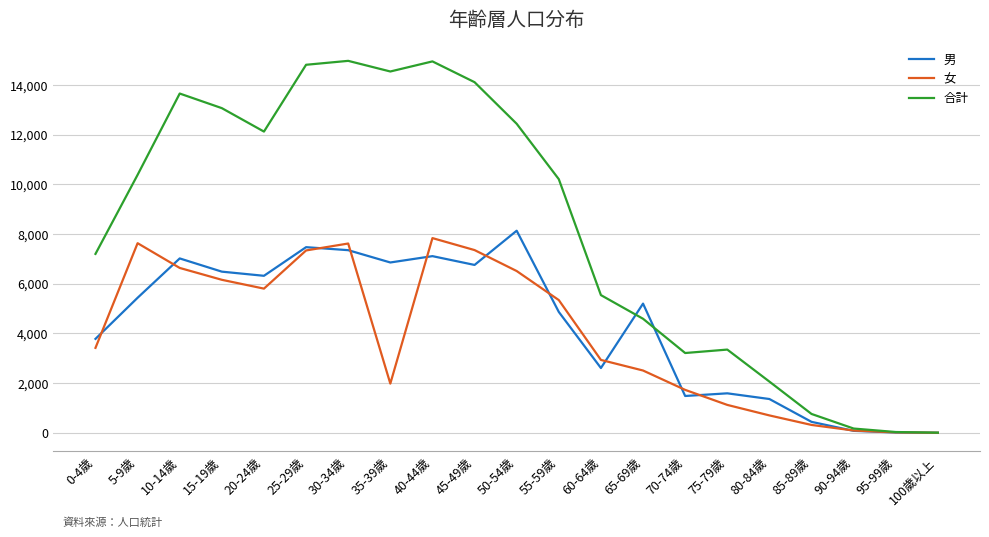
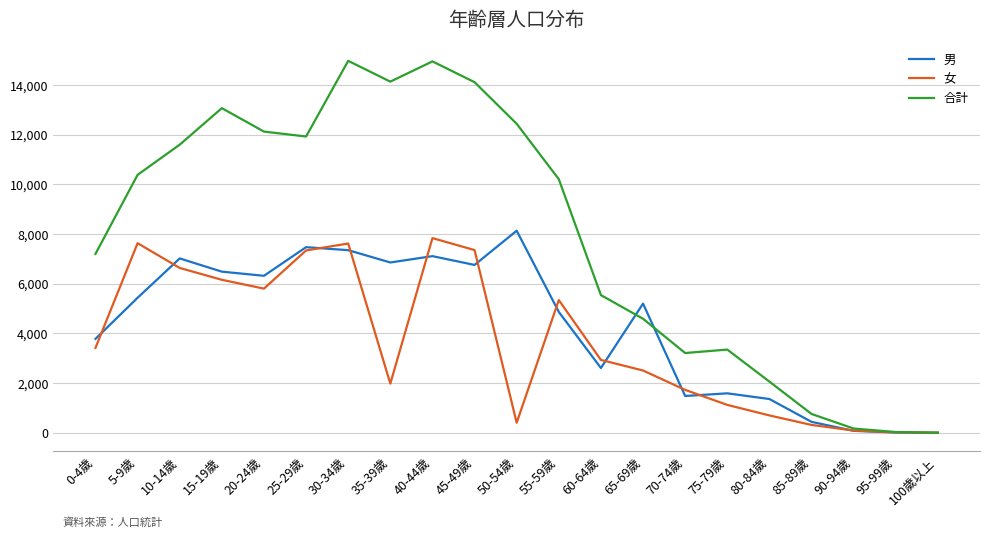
  {
    "男": {
      "0-4歲": "3,800",
      "5-9歲": "5,400",
      "10-14歲": "7,000",
      "15-19歲": "6,500",
      "20-24歲": "6,300",
      "25-29歲": "7,500",
      "30-34歲": "7,400",
      "35-39歲": "6,900",
      "40-44歲": "7,100",
      "45-49歲": "6,800",
      "50-54歲": "8,100",
      "55-59歲": "4,900",
      "60-64歲": "2,600",
      "65-69歲": "5,200",
      "70-74歲": "1,500",
      "75-79歲": "1,600",
      "80-84歲": "1,400",
      "85-89歲": "400"
    },
    "女": {
      "0-4歲": "3,400",
      "5-9歲": "7,600",
      "10-14歲": "6,600",
      "15-19歲": "6,200",
      "20-24歲": "5,800",
      "25-29歲": "7,300",
      "30-34歲": "7,600",
      "35-39歲": "2,000",
      "40-44歲": "7,800",
      "45-49歲": "7,400",
-     "50-54歲": "6,500",
+     "50-54歲": "400",
      "55-59歲": "5,300",
      "60-64歲": "2,900",
      "65-69歲": "2,500",
      "70-74歲": "1,700",
      "75-79歲": "1,100",
      "80-84歲": "700",
      "85-89歲": "300"
    },
    "合計": {
      "0-4歲": "7,200",
      "5-9歲": "10,400",
-     "10-14歲": "13,700",
+     "10-14歲": "11,600",
      "15-19歲": "13,100",
      "20-24歲": "12,100",
-     "25-29歲": "14,800",
+     "25-29歲": "11,900",
      "30-34歲": "15,000",
-     "35-39歲": "14,500",
+     "35-39歲": "14,100",
      "40-44歲": "14,900",
      "45-49歲": "14,100",
      "50-54歲": "12,400",
      "55-59歲": "10,200",
      "60-64歲": "5,500",
      "65-69歲": "4,600",
      "70-74歲": "3,200",
      "75-79歲": "3,400",
      "80-84歲": "2,100",
      "85-89歲": "800"
    }
  }
